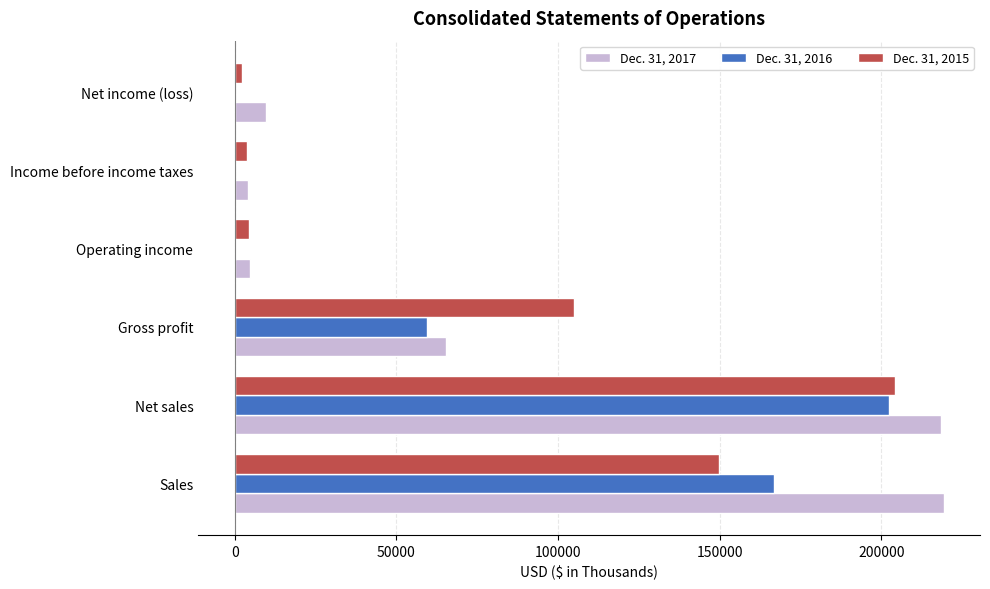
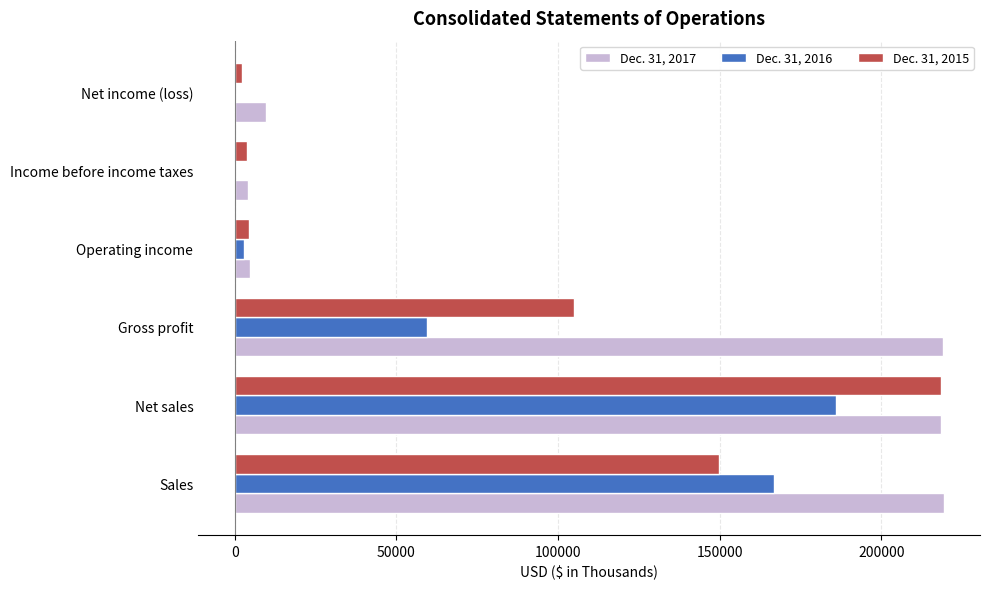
  {
    "Dec. 31, 2017": {
      "Net income (loss)": 10000,
      "Income before income taxes": 4000,
      "Operating income": 5000,
-     "Gross profit": 65000,
+     "Gross profit": 219000,
      "Net sales": 218000,
      "Sales": 220000
    },
    "Dec. 31, 2016": {
-     "Operating income": 0,
+     "Operating income": 3000,
      "Gross profit": 60000,
-     "Net sales": 203000,
+     "Net sales": 186000,
      "Sales": 167000
    },
    "Dec. 31, 2015": {
      "Net income (loss)": 2000,
      "Income before income taxes": 4000,
      "Operating income": 4000,
      "Gross profit": 105000,
-     "Net sales": 204000,
+     "Net sales": 218000,
      "Sales": 150000
    }
  }
